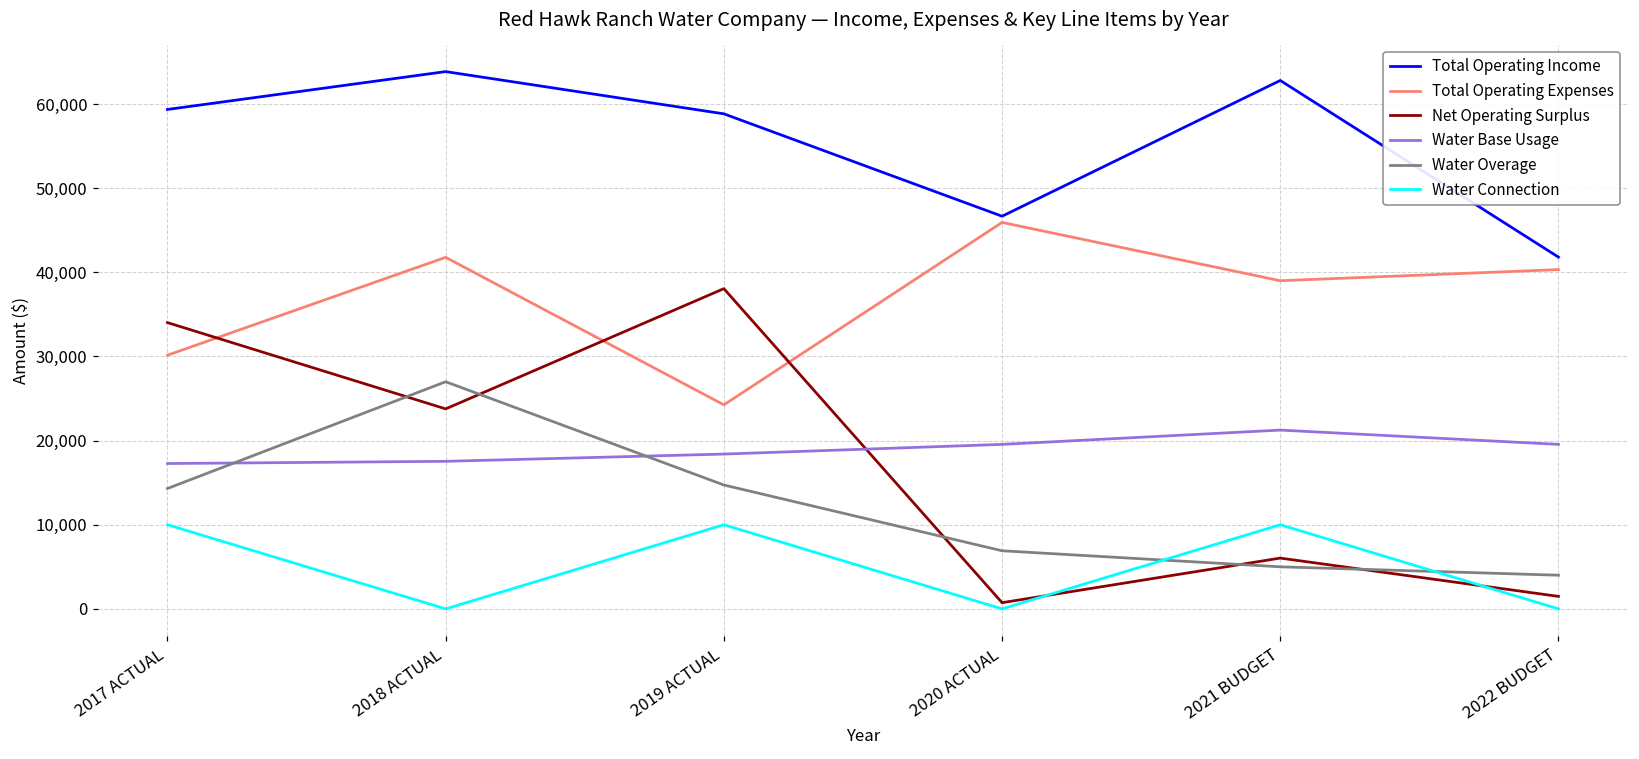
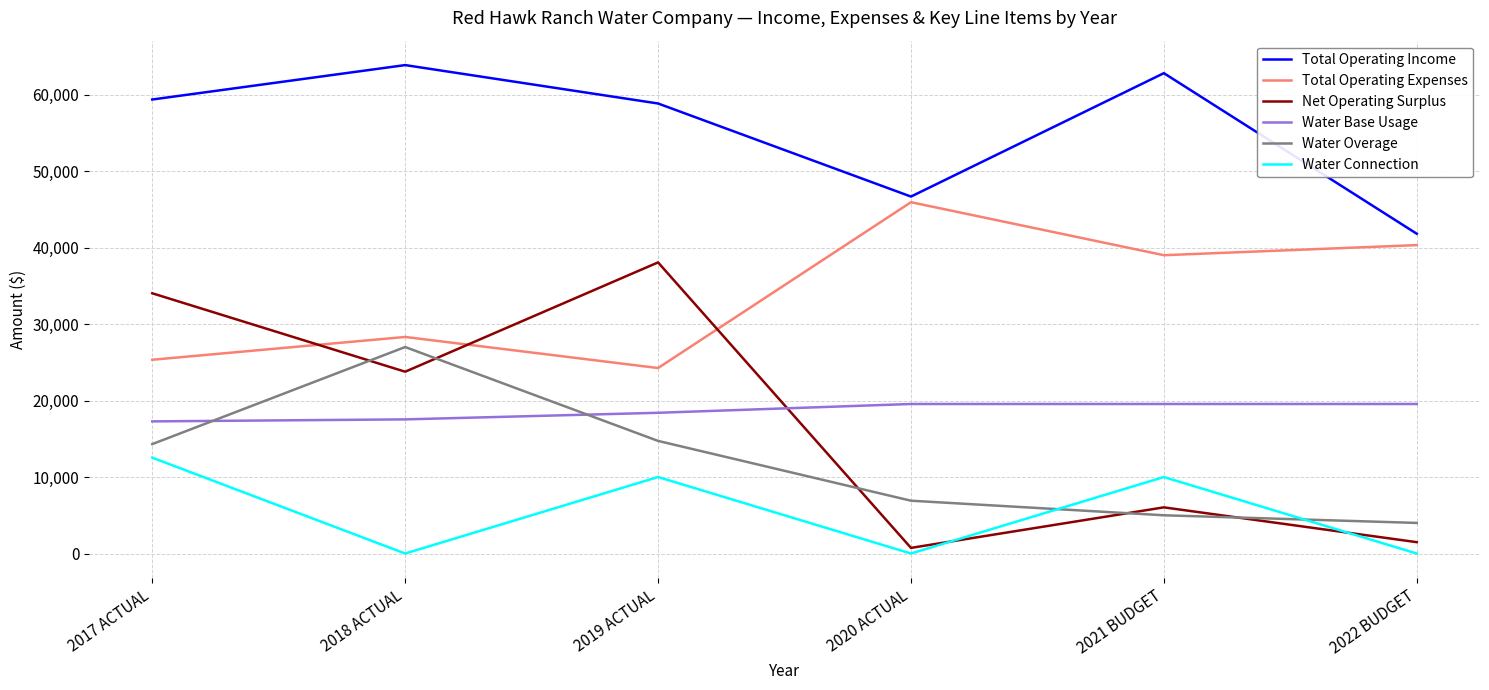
  {
    "Total Operating Income": {
      "2017 ACTUAL": "59,000",
      "2018 ACTUAL": "64,000",
      "2019 ACTUAL": "59,000",
      "2020 ACTUAL": "47,000",
      "2021 BUDGET": "63,000",
      "2022 BUDGET": "42,000"
    },
    "Total Operating Expenses": {
-     "2017 ACTUAL": "30,000",
-     "2018 ACTUAL": "42,000",
+     "2017 ACTUAL": "25,000",
+     "2018 ACTUAL": "28,000",
      "2019 ACTUAL": "24,000",
      "2020 ACTUAL": "46,000",
      "2021 BUDGET": "39,000",
      "2022 BUDGET": "40,000"
    },
    "Net Operating Surplus": {
      "2017 ACTUAL": "34,000",
      "2018 ACTUAL": "24,000",
      "2019 ACTUAL": "38,000",
      "2020 ACTUAL": "1,000",
      "2021 BUDGET": "6,000",
      "2022 BUDGET": "1,000"
    },
    "Water Base Usage": {
      "2017 ACTUAL": "17,000",
      "2018 ACTUAL": "18,000",
      "2019 ACTUAL": "18,000",
      "2020 ACTUAL": "20,000",
-     "2021 BUDGET": "21,000",
+     "2021 BUDGET": "20,000",
      "2022 BUDGET": "20,000"
    },
    "Water Overage": {
      "2017 ACTUAL": "14,000",
      "2018 ACTUAL": "27,000",
      "2019 ACTUAL": "15,000",
      "2020 ACTUAL": "7,000",
      "2021 BUDGET": "5,000",
      "2022 BUDGET": "4,000"
    },
    "Water Connection": {
-     "2017 ACTUAL": "10,000",
+     "2017 ACTUAL": "13,000",
      "2018 ACTUAL": "0",
      "2019 ACTUAL": "10,000",
      "2020 ACTUAL": "0",
      "2021 BUDGET": "10,000",
      "2022 BUDGET": "0"
    }
  }
